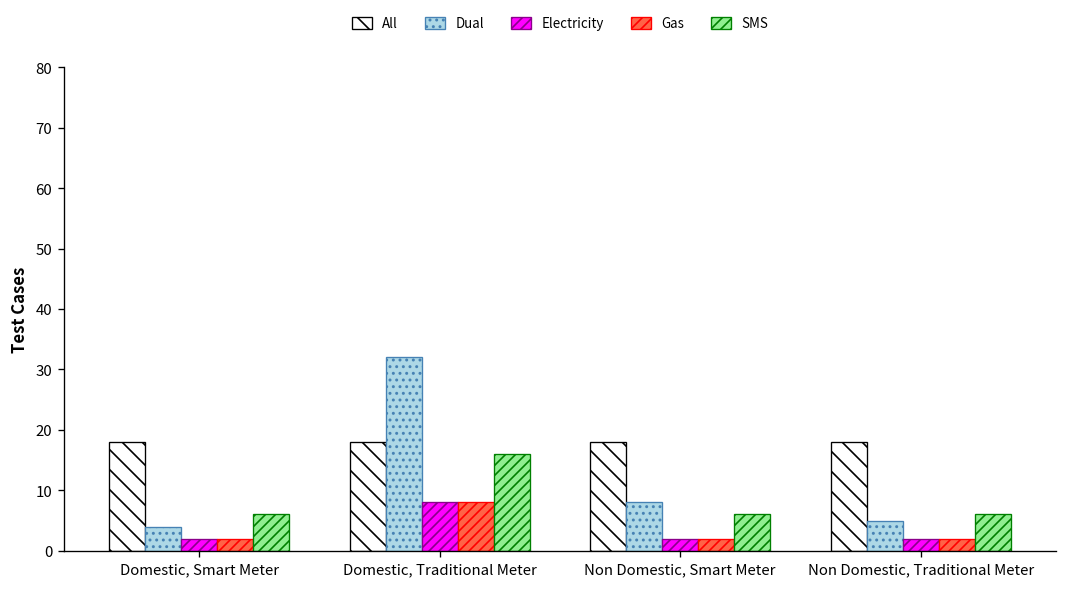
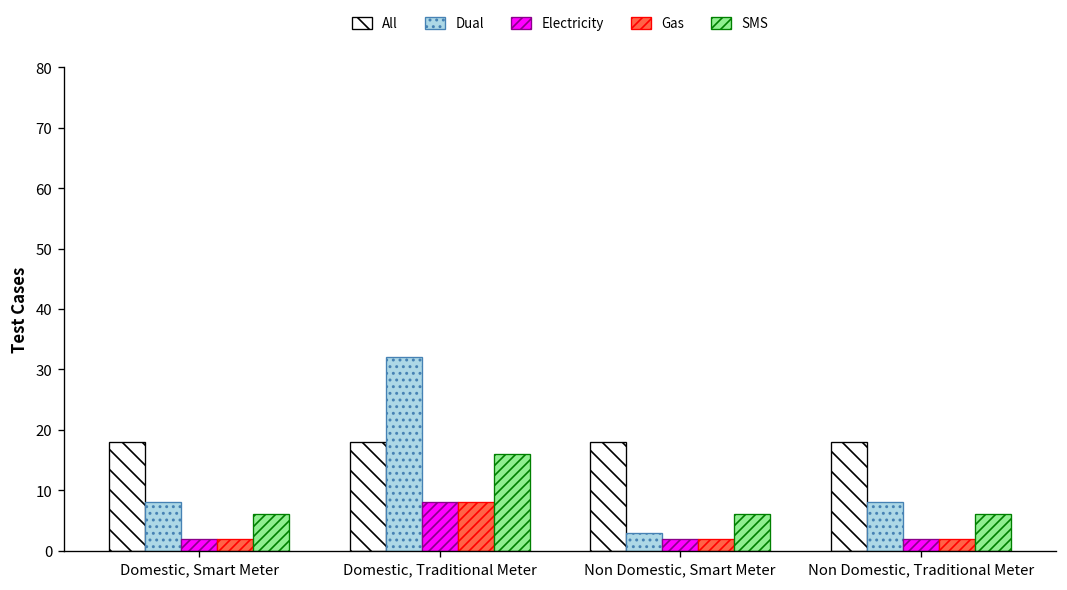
  {
    "All": {
      "Domestic, Smart Meter": 18,
      "Domestic, Traditional Meter": 18,
      "Non Domestic, Smart Meter": 18,
      "Non Domestic, Traditional Meter": 18
    },
    "Dual": {
-     "Domestic, Smart Meter": 4,
+     "Domestic, Smart Meter": 8,
      "Domestic, Traditional Meter": 32,
-     "Non Domestic, Smart Meter": 8,
-     "Non Domestic, Traditional Meter": 5
+     "Non Domestic, Smart Meter": 3,
+     "Non Domestic, Traditional Meter": 8
    },
    "Electricity": {
      "Domestic, Smart Meter": 2,
      "Domestic, Traditional Meter": 8,
      "Non Domestic, Smart Meter": 2,
      "Non Domestic, Traditional Meter": 2
    },
    "Gas": {
      "Domestic, Smart Meter": 2,
      "Domestic, Traditional Meter": 8,
      "Non Domestic, Smart Meter": 2,
      "Non Domestic, Traditional Meter": 2
    },
    "SMS": {
      "Domestic, Smart Meter": 6,
      "Domestic, Traditional Meter": 16,
      "Non Domestic, Smart Meter": 6,
      "Non Domestic, Traditional Meter": 6
    }
  }
